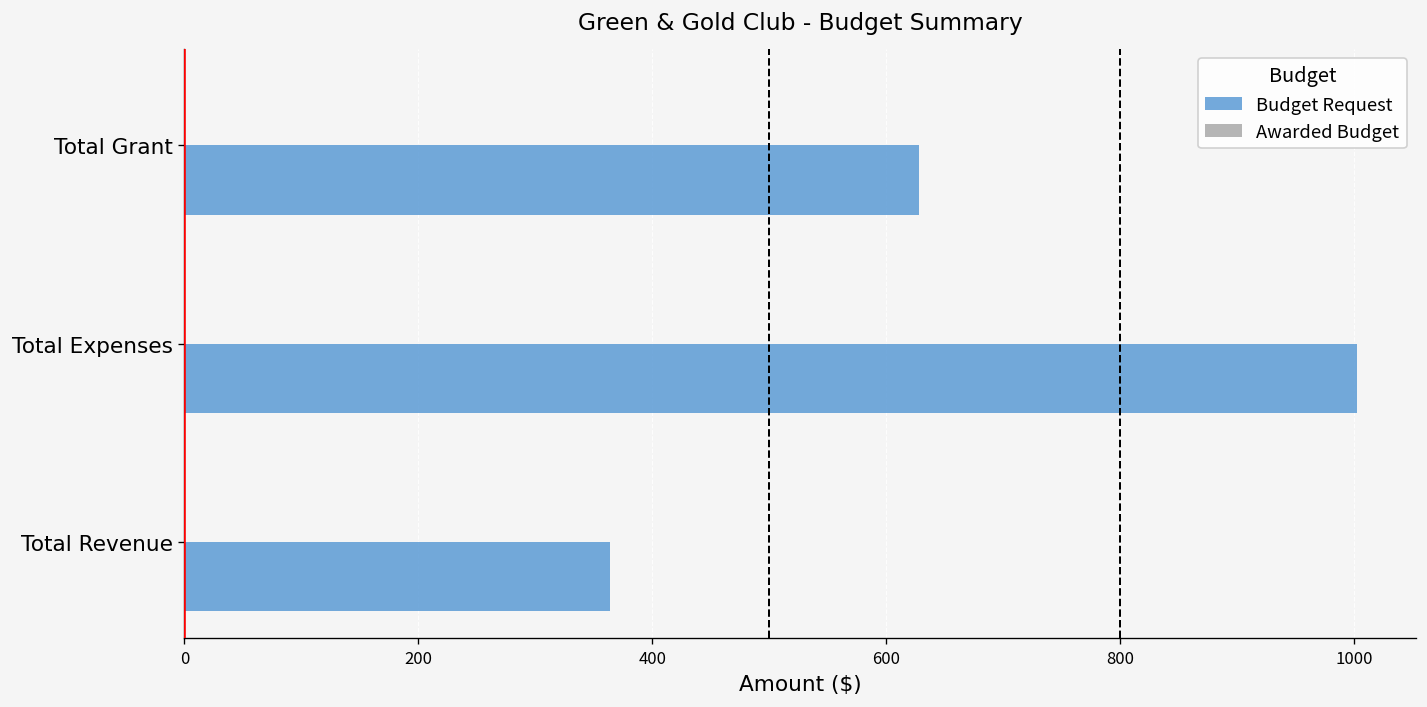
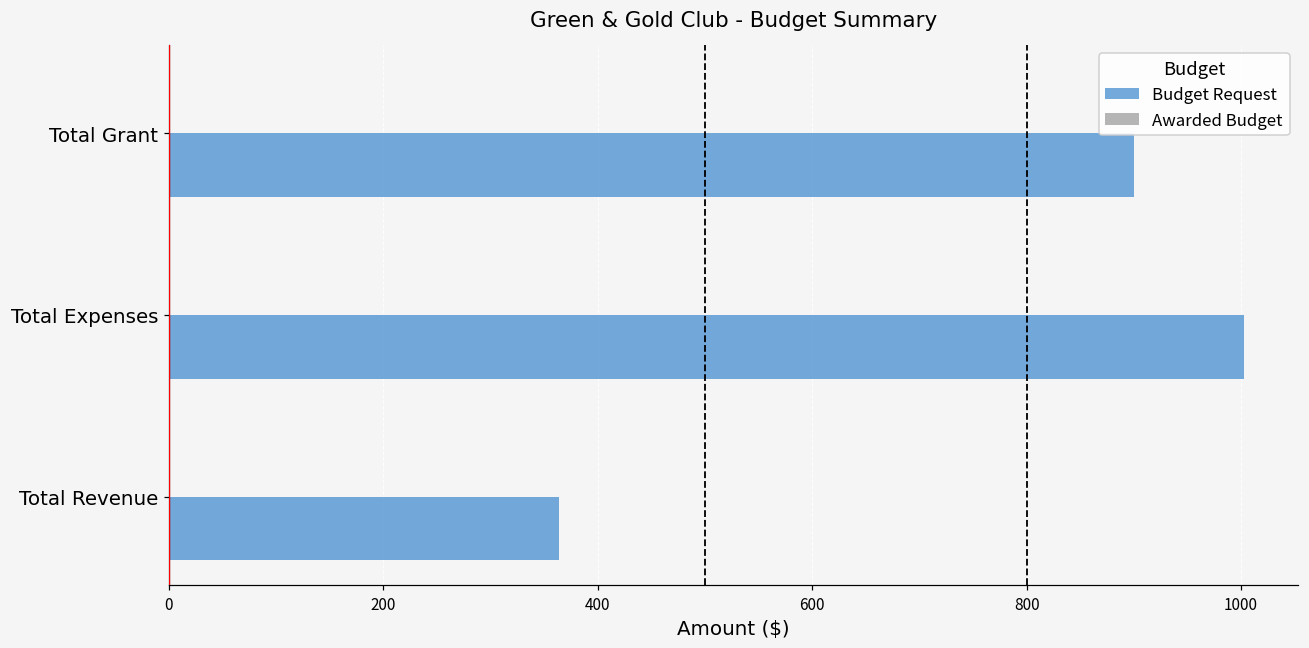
  {
    "Budget Request": {
-     "Total Grant": 630,
+     "Total Grant": 900,
      "Total Expenses": 1000,
      "Total Revenue": 360
    },
    "Awarded Budget": {
      "Total Grant": 0,
      "Total Expenses": 0,
      "Total Revenue": 0
    }
  }
